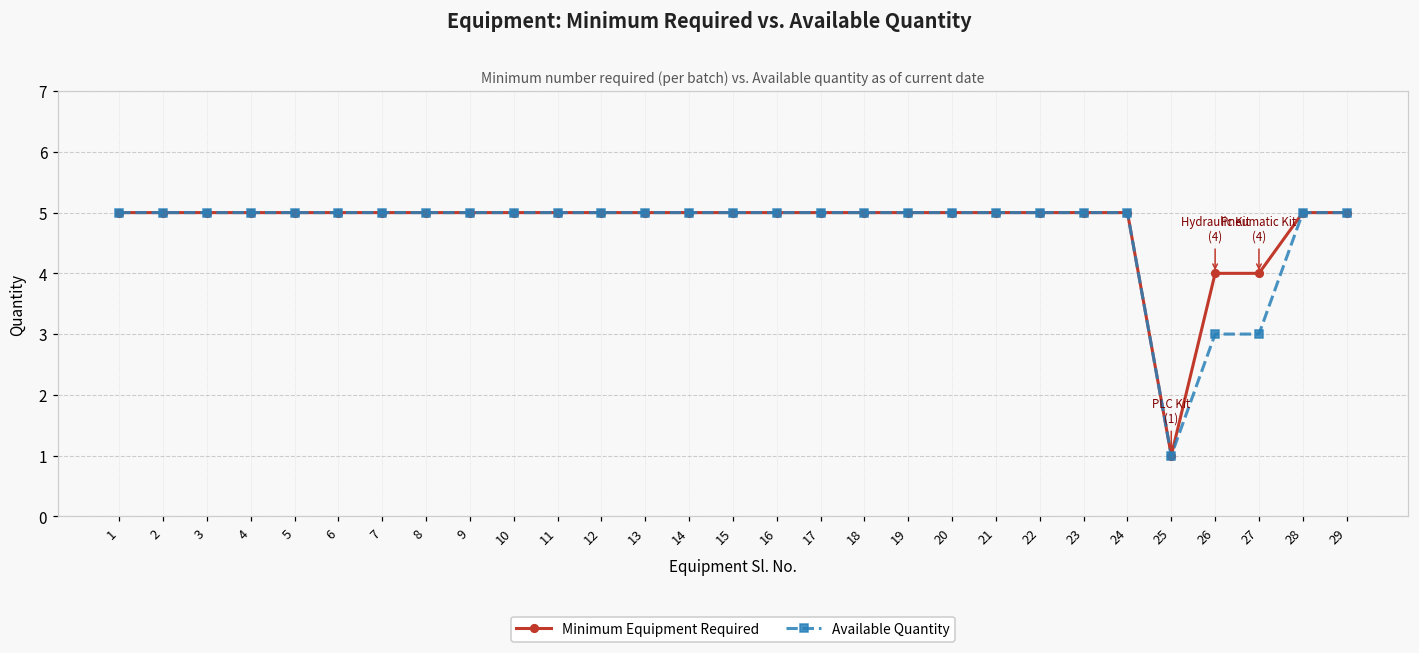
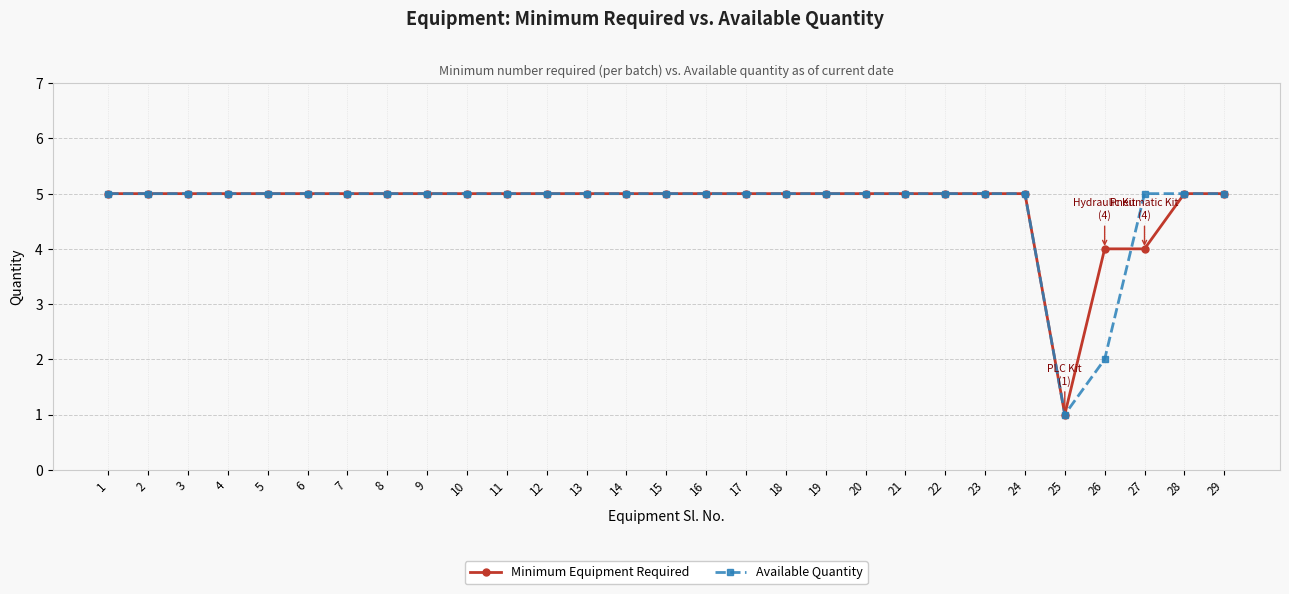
  {
    "Available Quantity": {
-     "26": 3,
-     "27": 3
+     "26": 2,
+     "27": 5
    }
  }
